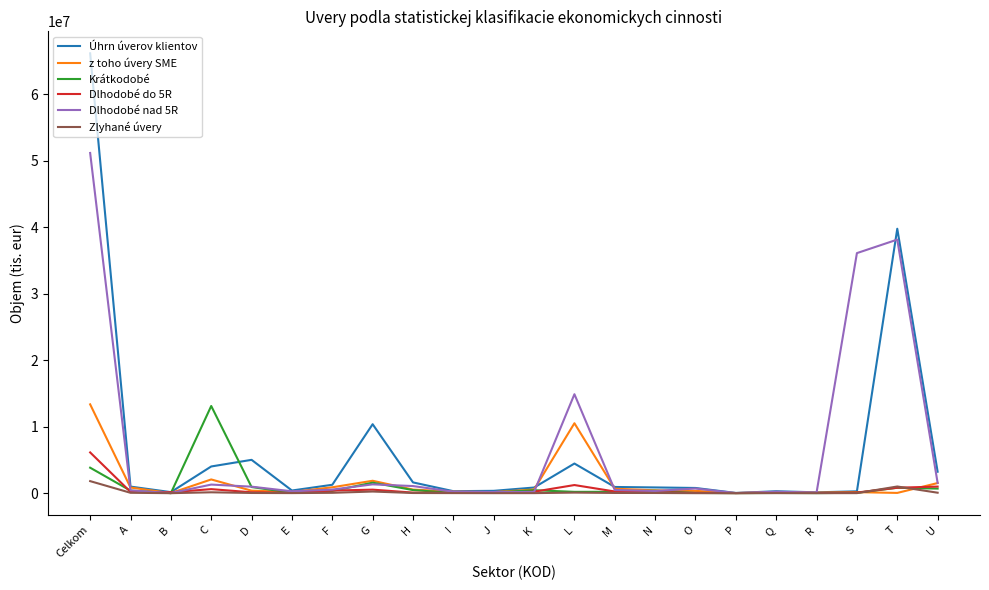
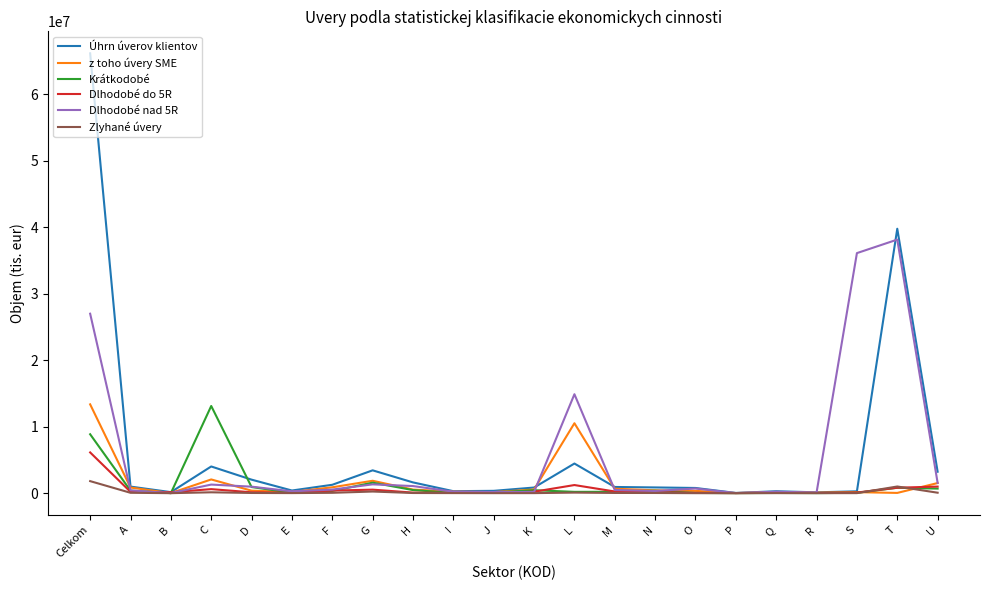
  {
    "Úhrn úverov klientov": {
      "C": 4000000,
-     "D": 5000000,
-     "G": 10000000,
+     "D": 2000000,
+     "G": 3000000,
      "H": 2000000,
      "L": 4000000,
      "N": 1000000,
      "T": 40000000,
      "U": 3000000
    },
    "z toho úvery SME": {
      "Celkom": 13000000,
      "C": 2000000,
      "L": 11000000,
      "T": 0
    },
    "Krátkodobé": {
-     "Celkom": 4000000,
+     "Celkom": 9000000,
      "C": 13000000
    },
    "Dlhodobé do 5R": {
      "Celkom": 6000000,
      "C": 1000000,
      "L": 1000000
    },
    "Dlhodobé nad 5R": {
-     "Celkom": 51000000,
+     "Celkom": 27000000,
      "C": 1000000,
      "H": 1000000,
      "L": 15000000,
      "S": 36000000,
      "T": 38000000
    },
    "Zlyhané úvery": {
      "Celkom": 2000000,
      "C": 0,
      "U": 0
    }
  }
